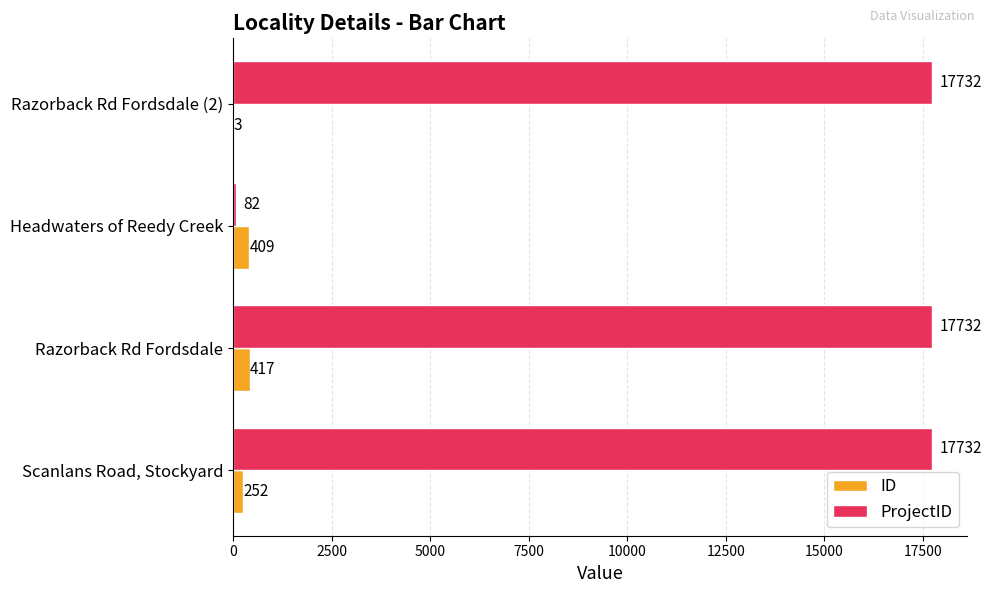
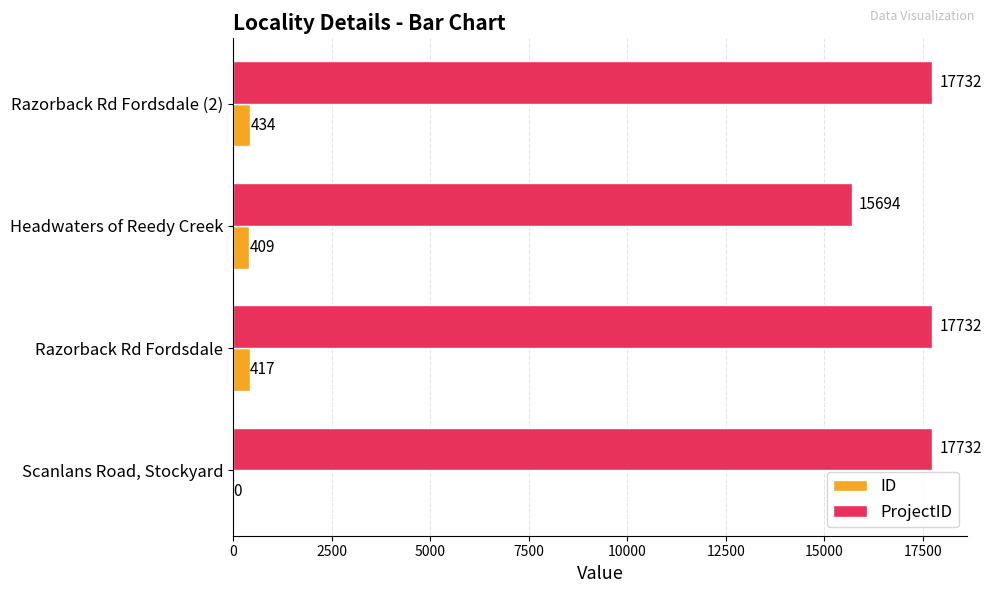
  {
    "ID": {
-     "Razorback Rd Fordsdale (2)": 3,
+     "Razorback Rd Fordsdale (2)": 434,
      "Headwaters of Reedy Creek": 409,
      "Razorback Rd Fordsdale": 417,
-     "Scanlans Road, Stockyard": 252
+     "Scanlans Road, Stockyard": 0
    },
    "ProjectID": {
      "Razorback Rd Fordsdale (2)": 17732,
-     "Headwaters of Reedy Creek": 82,
+     "Headwaters of Reedy Creek": 15694,
      "Razorback Rd Fordsdale": 17732,
      "Scanlans Road, Stockyard": 17732
    }
  }
